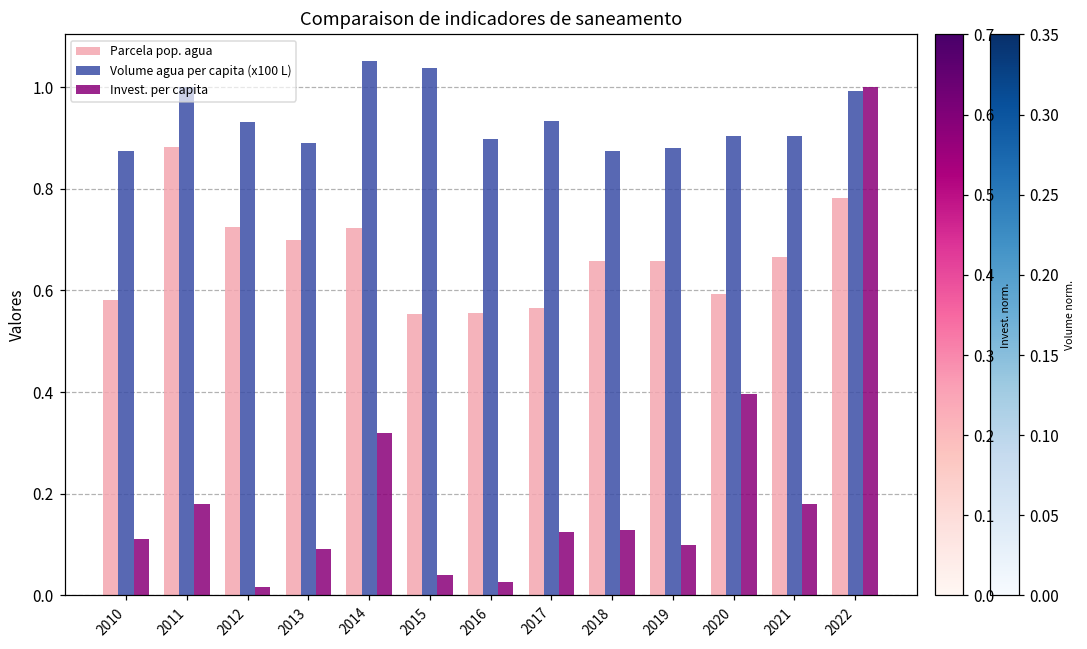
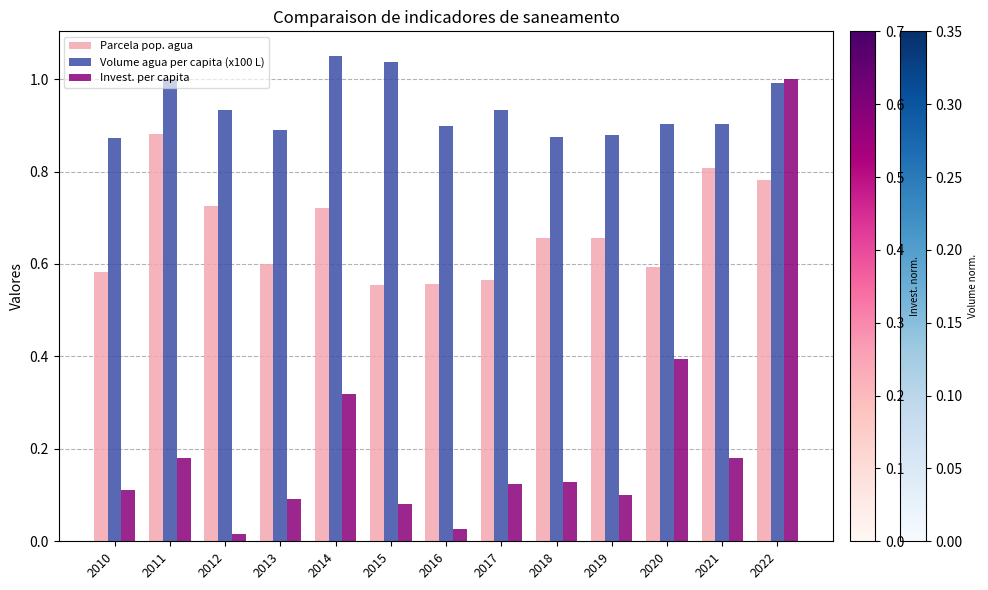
  {
    "Parcela pop. agua": {
      "2010": 0.58,
      "2011": 0.88,
      "2012": 0.73,
-     "2013": 0.7,
+     "2013": 0.6,
      "2014": 0.72,
      "2015": 0.55,
      "2016": 0.56,
      "2017": 0.57,
      "2018": 0.66,
      "2019": 0.66,
      "2020": 0.59,
-     "2021": 0.67,
+     "2021": 0.81,
      "2022": 0.78
    },
    "Volume agua per capita (x100 L)": {
      "2010": 0.87,
      "2012": 0.93,
      "2013": 0.89,
      "2014": 1.05,
      "2015": 1.04,
      "2016": 0.90,
      "2017": 0.93,
      "2018": 0.87,
      "2019": 0.88,
      "2020": 0.90,
      "2021": 0.90,
      "2022": 0.99
    },
    "Invest. per capita": {
      "2010": 0.11,
      "2011": 0.18,
      "2012": 0.02,
      "2013": 0.09,
      "2014": 0.32,
-     "2015": 0.04,
+     "2015": 0.08,
      "2016": 0.03,
      "2017": 0.12,
      "2018": 0.13,
      "2019": 0.10,
      "2020": 0.40,
      "2021": 0.18,
      "2022": 1.00
    }
  }
